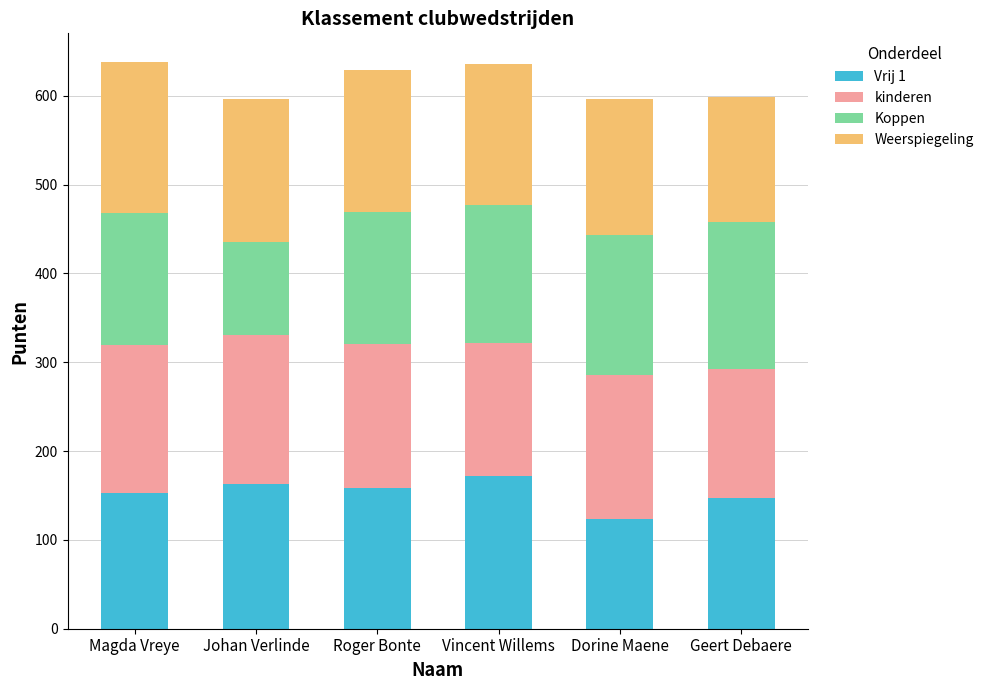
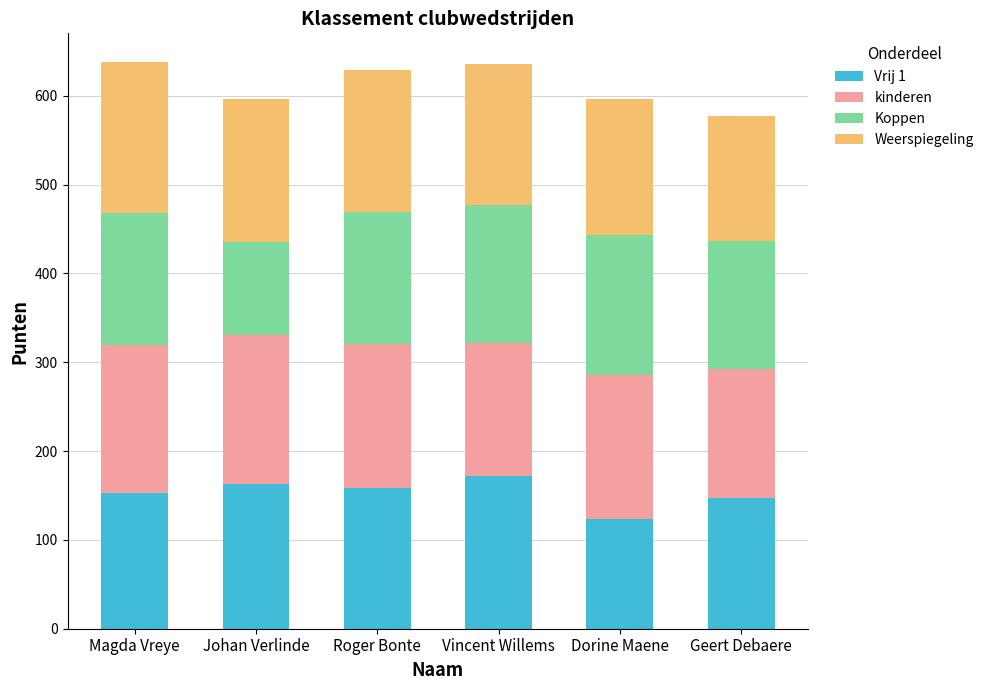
  {
    "Vrij 1": {
      "Magda Vreye": 150,
      "Johan Verlinde": 160,
      "Roger Bonte": 160,
      "Vincent Willems": 170,
      "Dorine Maene": 120,
      "Geert Debaere": 150
    },
    "Koppen": {
      "Magda Vreye": 150,
      "Johan Verlinde": 100,
      "Roger Bonte": 150,
      "Vincent Willems": 160,
      "Dorine Maene": 160,
-     "Geert Debaere": 170
+     "Geert Debaere": 140
    }
  }
